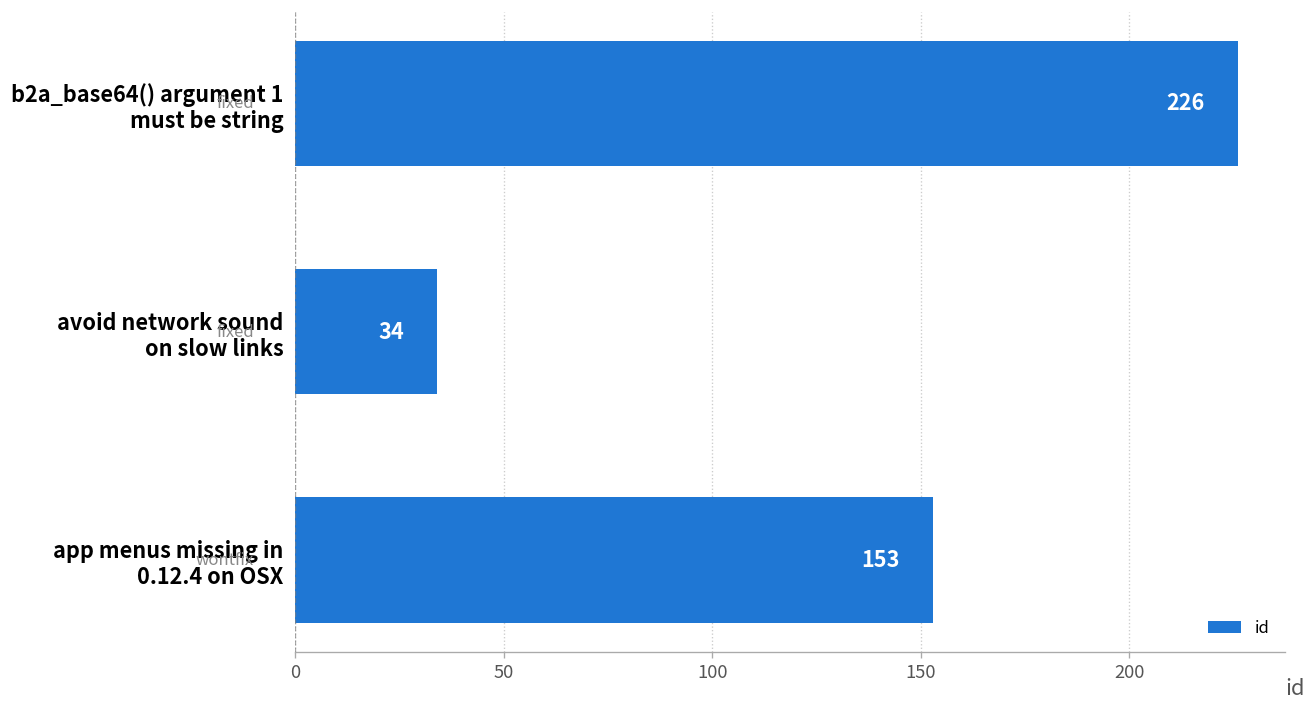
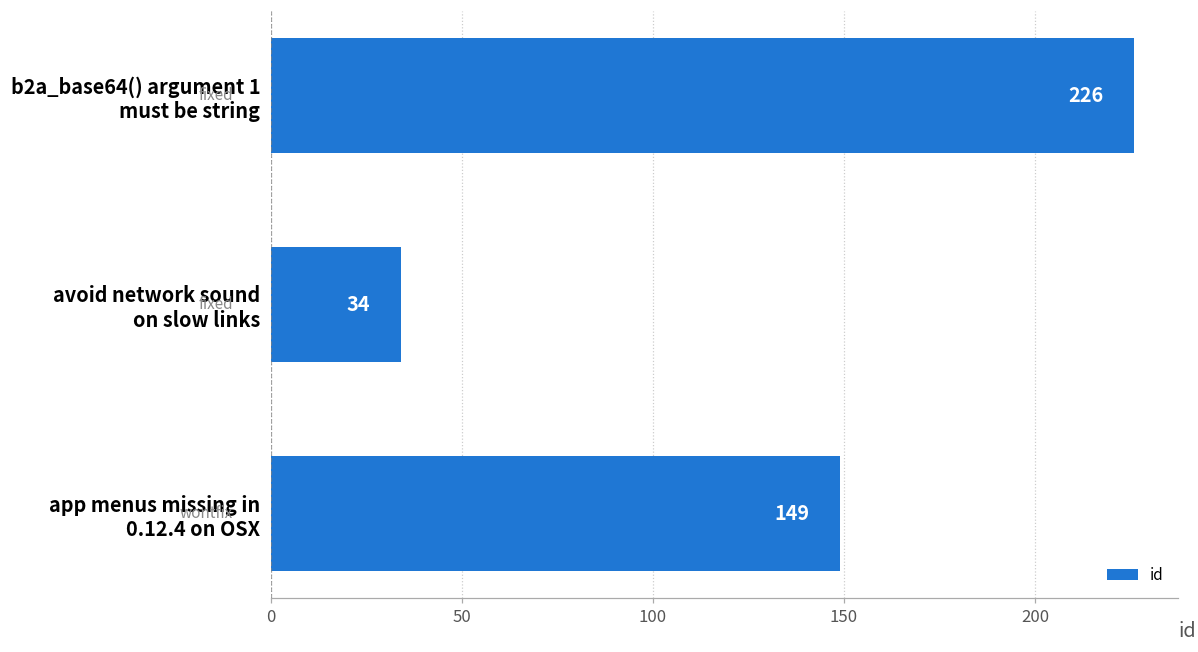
  {
    "b2a_base64() argument 1 must be string": 226,
    "avoid network sound on slow links": 34,
-   "app menus missing in 0.12.4 on OSX": 153
+   "app menus missing in 0.12.4 on OSX": 149
  }
